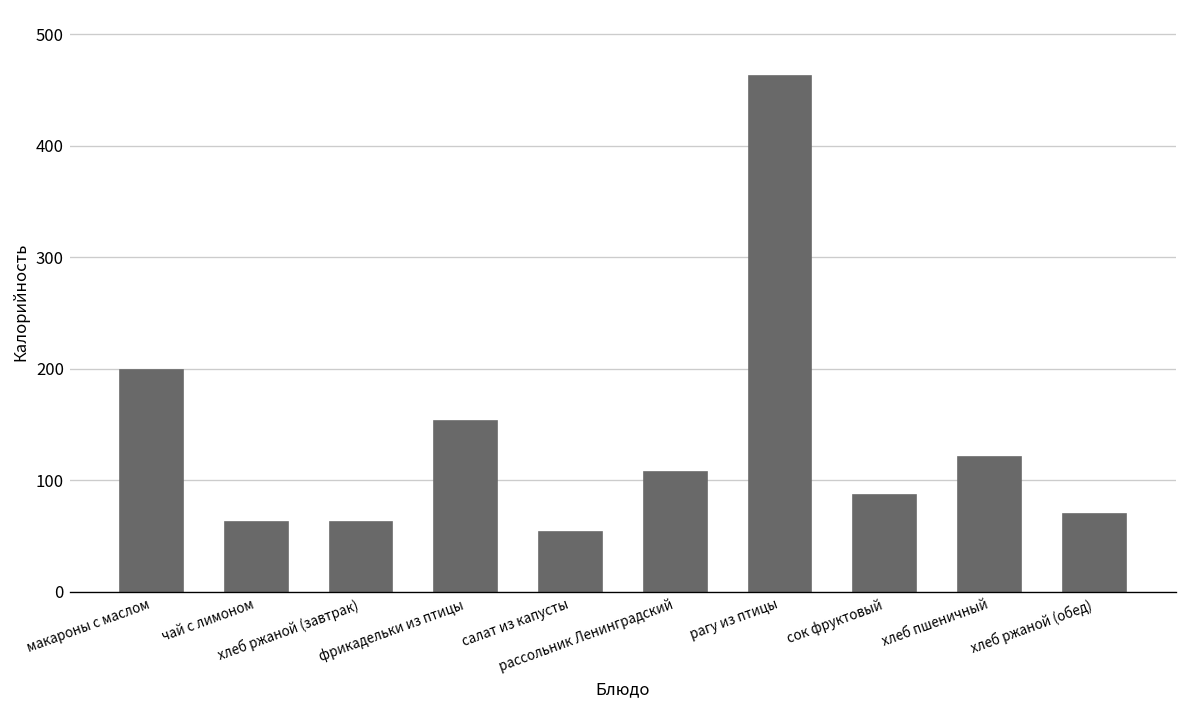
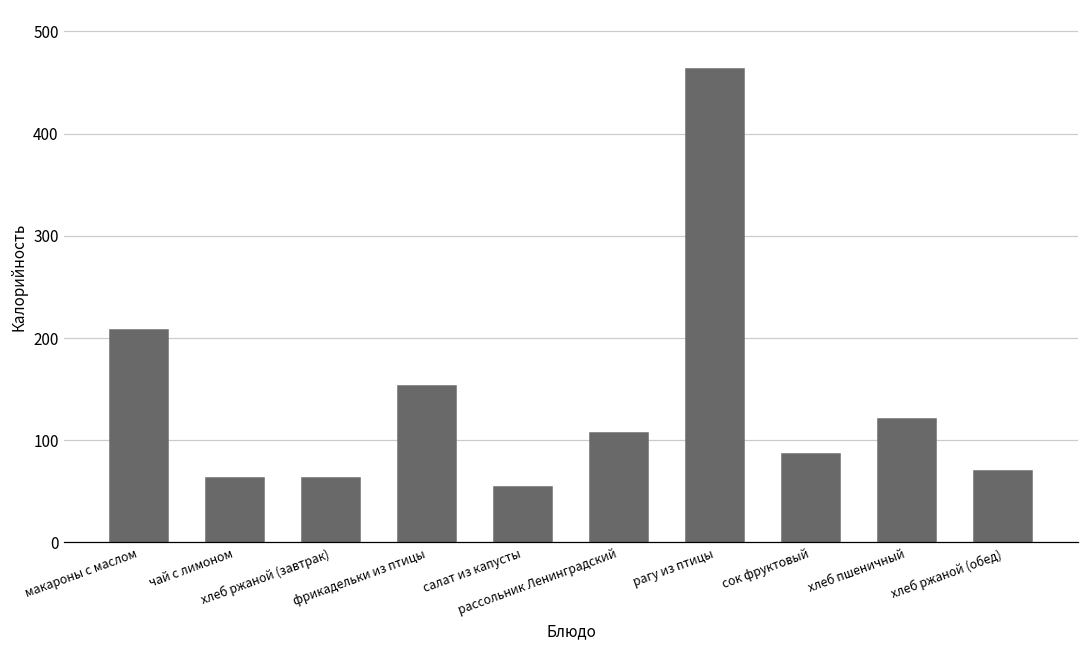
  {
-   "макароны с маслом": 200,
+   "макароны с маслом": 210,
    "чай с лимоном": 60,
    "хлеб ржаной (завтрак)": 60,
    "фрикадельки из птицы": 150,
    "салат из капусты": 50,
    "рассольник Ленинградский": 110,
    "рагу из птицы": 460,
    "сок фруктовый": 90,
    "хлеб пшеничный": 120,
    "хлеб ржаной (обед)": 70
  }
